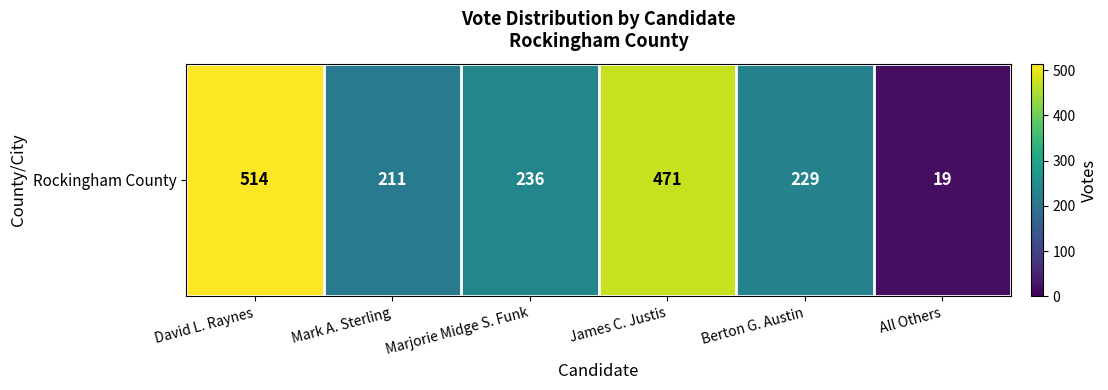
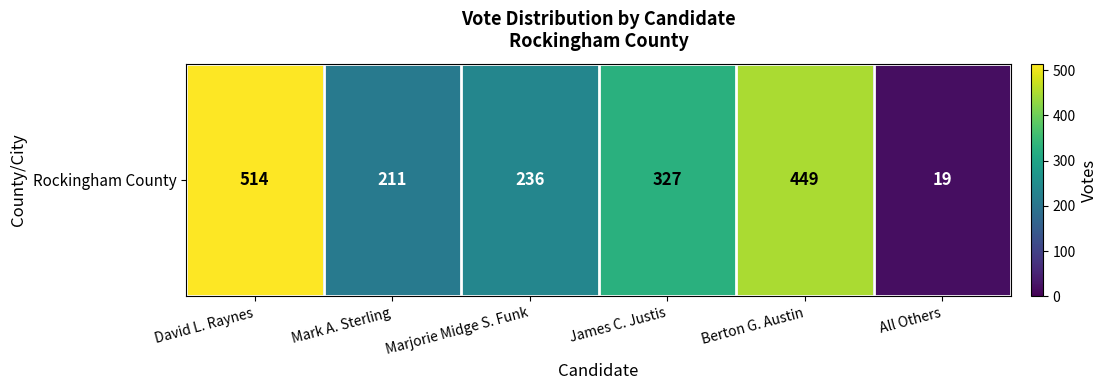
  {
    "Rockingham County": {
      "David L. Raynes": 514,
      "Mark A. Sterling": 211,
      "Marjorie Midge S. Funk": 236,
-     "James C. Justis": 471,
-     "Berton G. Austin": 229,
+     "James C. Justis": 327,
+     "Berton G. Austin": 449,
      "All Others": 19
    }
  }
